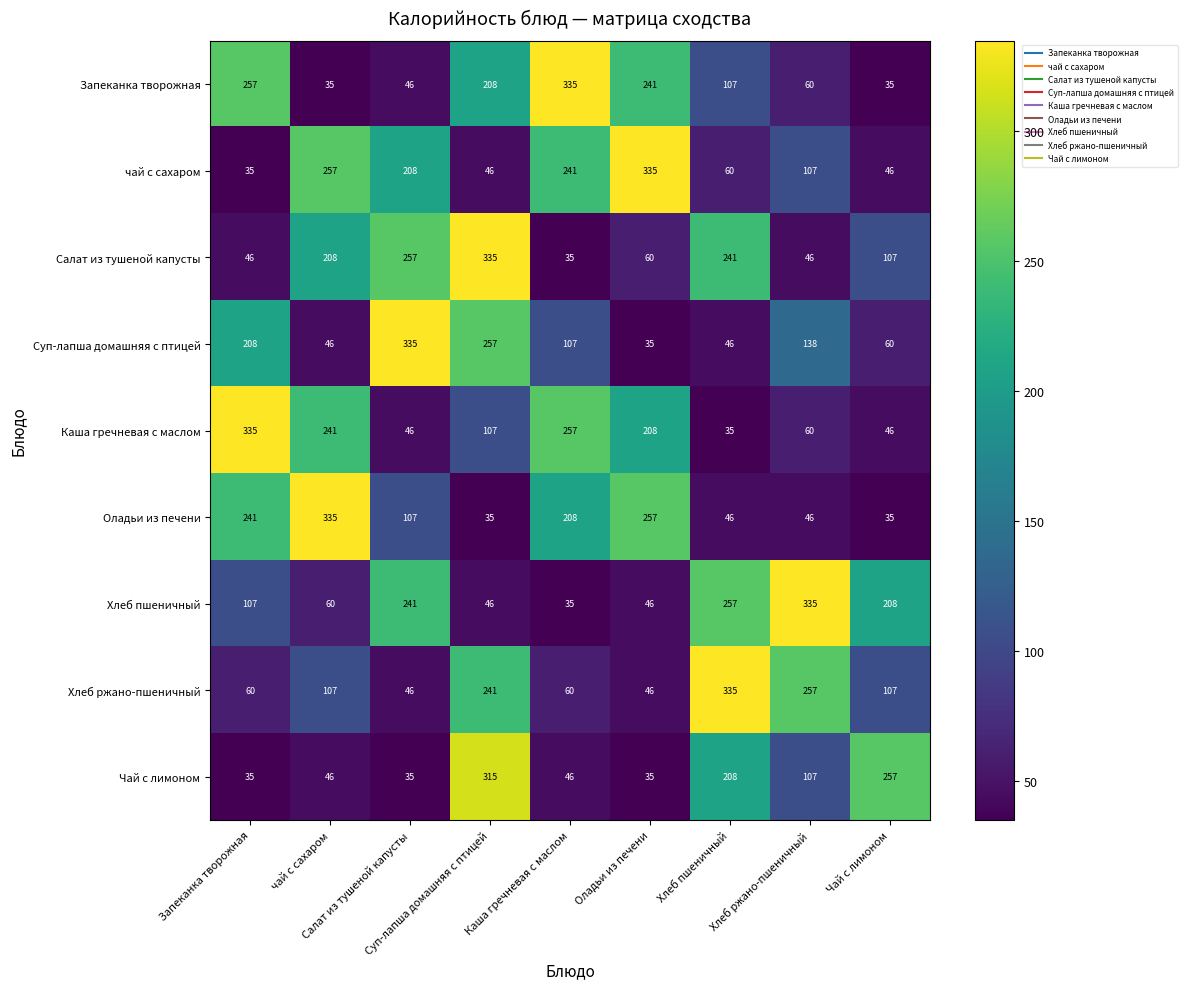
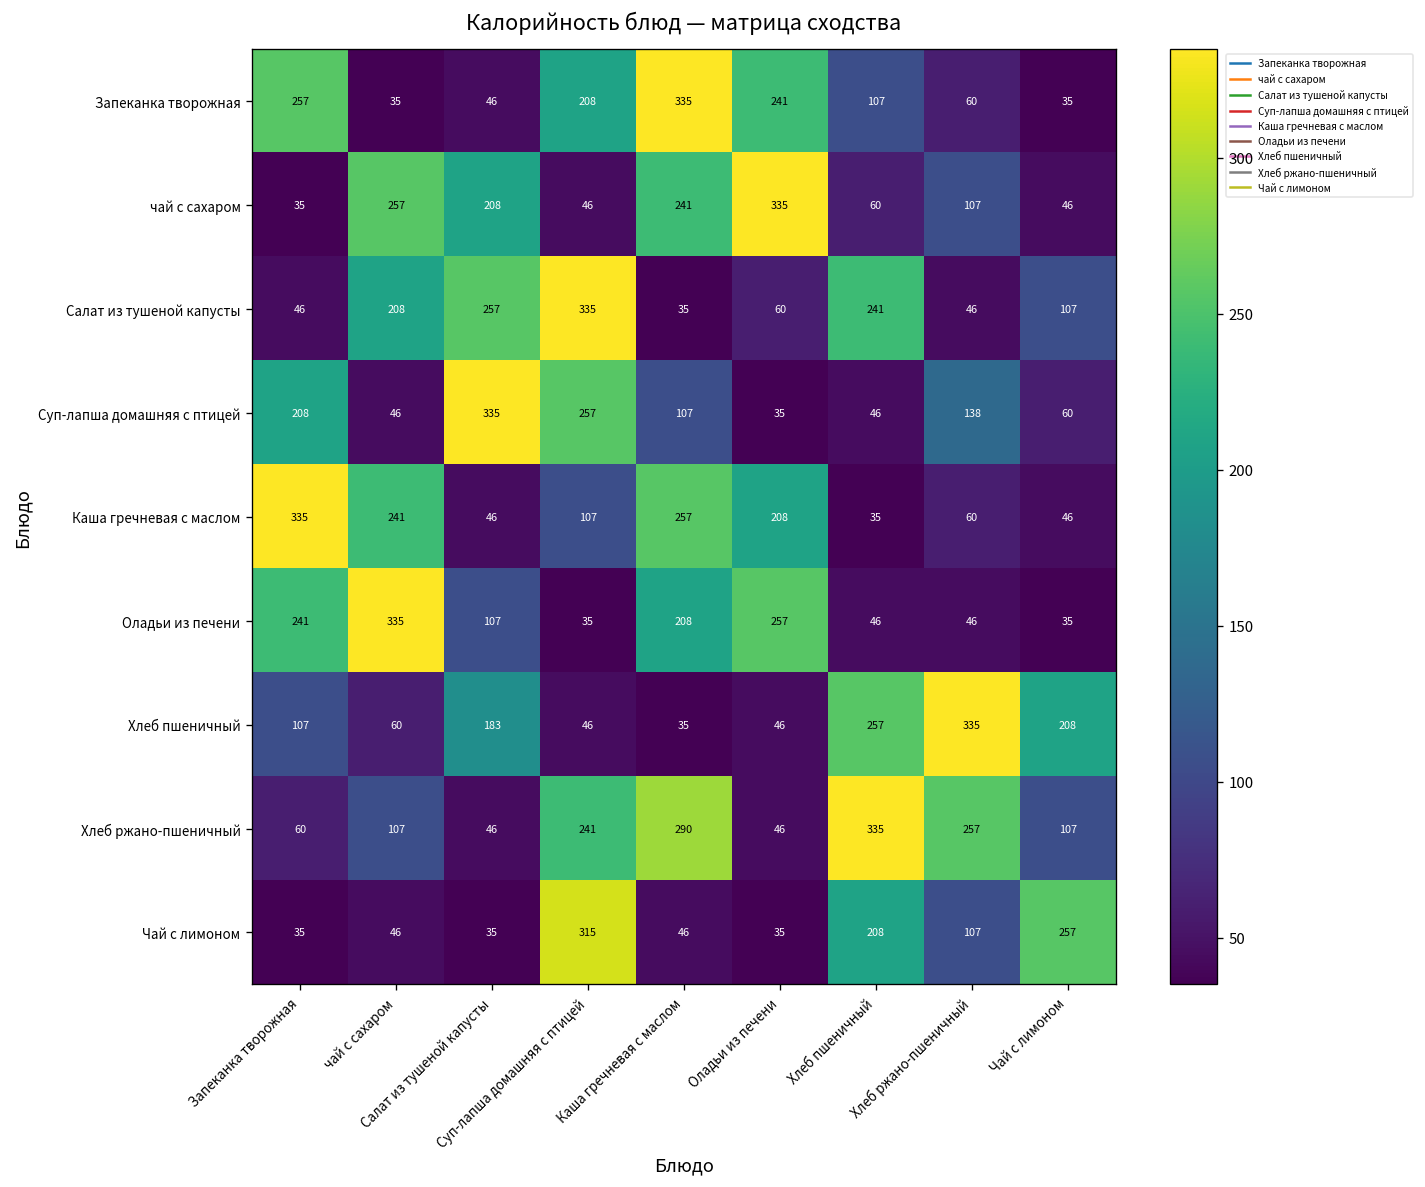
  {
    "Запеканка творожная": {
      "Запеканка творожная": 257,
      "чай с сахаром": 35,
      "Салат из тушеной капусты": 46,
      "Суп-лапша домашняя с птицей": 208,
      "Каша гречневая с маслом": 335,
      "Оладьи из печени": 241,
      "Хлеб пшеничный": 107,
      "Хлеб ржано-пшеничный": 60,
      "Чай с лимоном": 35
    },
    "чай с сахаром": {
      "Запеканка творожная": 35,
      "чай с сахаром": 257,
      "Салат из тушеной капусты": 208,
      "Суп-лапша домашняя с птицей": 46,
      "Каша гречневая с маслом": 241,
      "Оладьи из печени": 335,
      "Хлеб пшеничный": 60,
      "Хлеб ржано-пшеничный": 107,
      "Чай с лимоном": 46
    },
    "Салат из тушеной капусты": {
      "Запеканка творожная": 46,
      "чай с сахаром": 208,
      "Салат из тушеной капусты": 257,
      "Суп-лапша домашняя с птицей": 335,
      "Каша гречневая с маслом": 35,
      "Оладьи из печени": 60,
      "Хлеб пшеничный": 241,
      "Хлеб ржано-пшеничный": 46,
      "Чай с лимоном": 107
    },
    "Суп-лапша домашняя с птицей": {
      "Запеканка творожная": 208,
      "чай с сахаром": 46,
      "Салат из тушеной капусты": 335,
      "Суп-лапша домашняя с птицей": 257,
      "Каша гречневая с маслом": 107,
      "Оладьи из печени": 35,
      "Хлеб пшеничный": 46,
      "Хлеб ржано-пшеничный": 138,
      "Чай с лимоном": 60
    },
    "Каша гречневая с маслом": {
      "Запеканка творожная": 335,
      "чай с сахаром": 241,
      "Салат из тушеной капусты": 46,
      "Суп-лапша домашняя с птицей": 107,
      "Каша гречневая с маслом": 257,
      "Оладьи из печени": 208,
      "Хлеб пшеничный": 35,
      "Хлеб ржано-пшеничный": 60,
      "Чай с лимоном": 46
    },
    "Оладьи из печени": {
      "Запеканка творожная": 241,
      "чай с сахаром": 335,
      "Салат из тушеной капусты": 107,
      "Суп-лапша домашняя с птицей": 35,
      "Каша гречневая с маслом": 208,
      "Оладьи из печени": 257,
      "Хлеб пшеничный": 46,
      "Хлеб ржано-пшеничный": 46,
      "Чай с лимоном": 35
    },
    "Хлеб пшеничный": {
      "Запеканка творожная": 107,
      "чай с сахаром": 60,
-     "Салат из тушеной капусты": 241,
+     "Салат из тушеной капусты": 183,
      "Суп-лапша домашняя с птицей": 46,
      "Каша гречневая с маслом": 35,
      "Оладьи из печени": 46,
      "Хлеб пшеничный": 257,
      "Хлеб ржано-пшеничный": 335,
      "Чай с лимоном": 208
    },
    "Хлеб ржано-пшеничный": {
      "Запеканка творожная": 60,
      "чай с сахаром": 107,
      "Салат из тушеной капусты": 46,
      "Суп-лапша домашняя с птицей": 241,
-     "Каша гречневая с маслом": 60,
+     "Каша гречневая с маслом": 290,
      "Оладьи из печени": 46,
      "Хлеб пшеничный": 335,
      "Хлеб ржано-пшеничный": 257,
      "Чай с лимоном": 107
    },
    "Чай с лимоном": {
      "Запеканка творожная": 35,
      "чай с сахаром": 46,
      "Салат из тушеной капусты": 35,
      "Суп-лапша домашняя с птицей": 315,
      "Каша гречневая с маслом": 46,
      "Оладьи из печени": 35,
      "Хлеб пшеничный": 208,
      "Хлеб ржано-пшеничный": 107,
      "Чай с лимоном": 257
    }
  }
